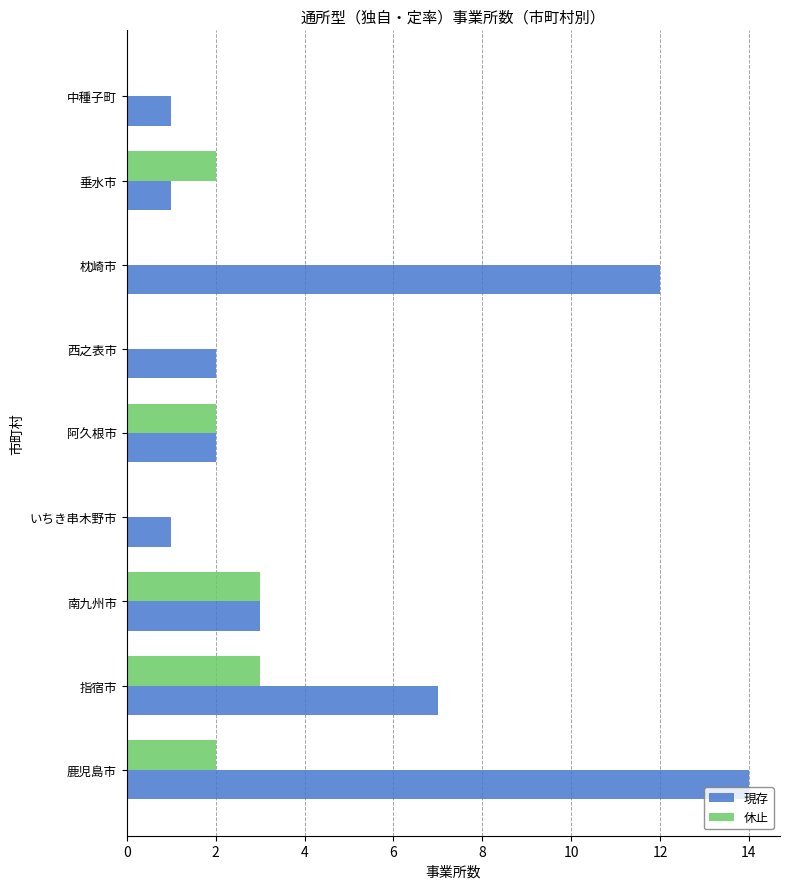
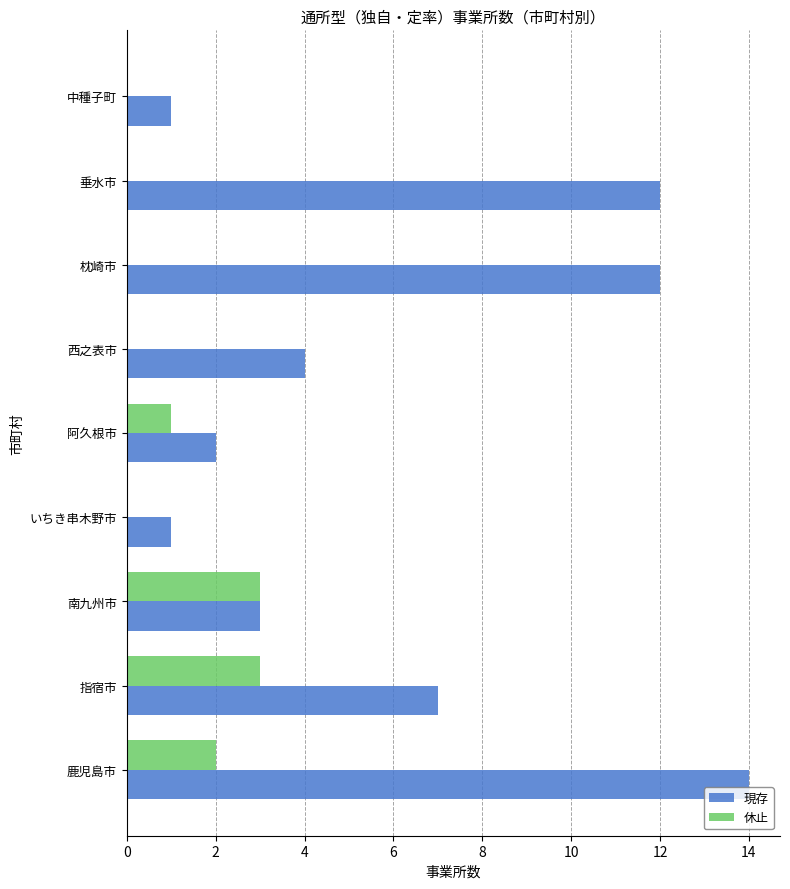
  {
    "現存": {
      "中種子町": 1,
-     "垂水市": 1,
+     "垂水市": 12,
      "枕崎市": 12,
-     "西之表市": 2,
+     "西之表市": 4,
      "阿久根市": 2,
      "いちき串木野市": 1,
      "南九州市": 3,
      "指宿市": 7,
      "鹿児島市": 14
    },
    "休止": {
      "中種子町": 0,
-     "垂水市": 2,
+     "垂水市": 0,
      "枕崎市": 0,
      "西之表市": 0,
-     "阿久根市": 2,
+     "阿久根市": 1,
      "いちき串木野市": 0,
      "南九州市": 3,
      "指宿市": 3,
      "鹿児島市": 2
    }
  }
